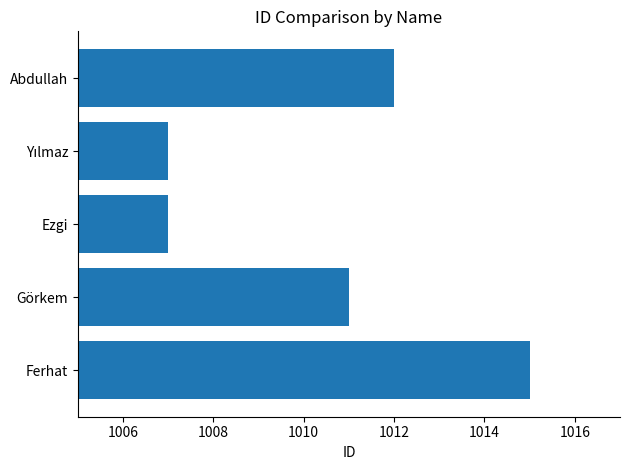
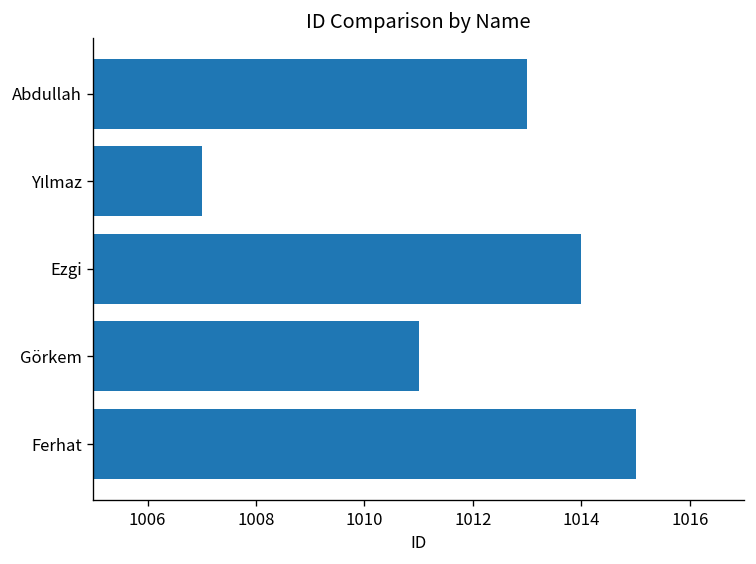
  {
-   "Abdullah": 1012,
+   "Abdullah": 1013,
    "Yılmaz": 1007,
-   "Ezgi": 1007,
+   "Ezgi": 1014,
    "Görkem": 1011,
    "Ferhat": 1015
  }
